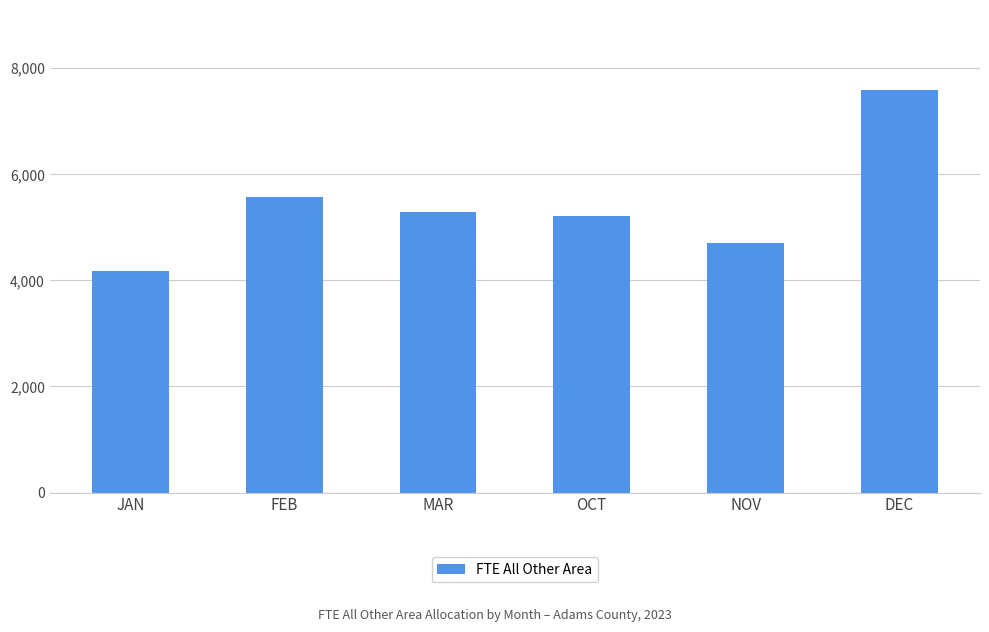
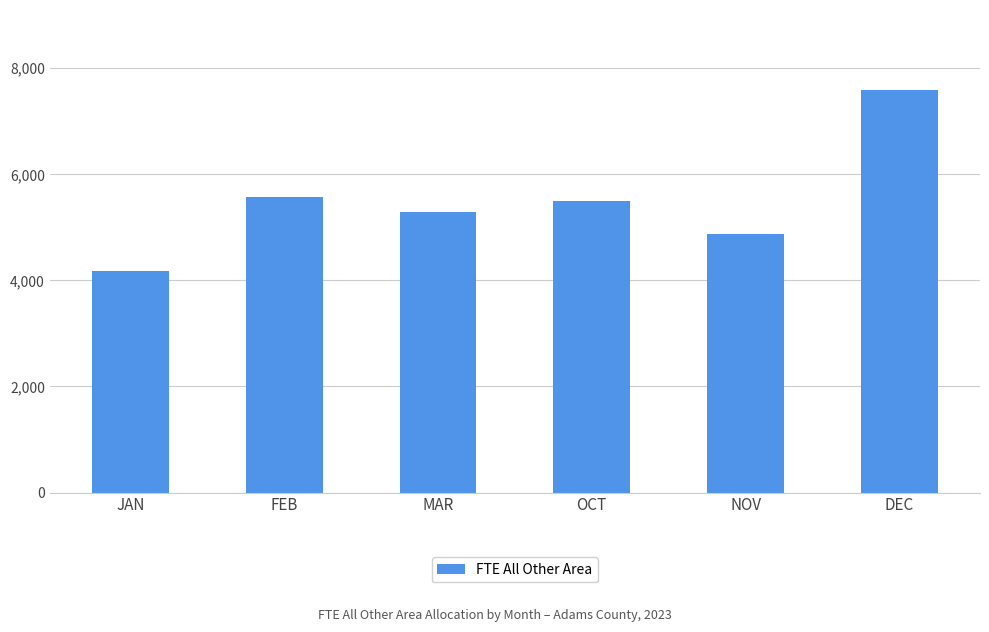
  {
    "JAN": "4,200",
    "FEB": "5,600",
    "MAR": "5,300",
-   "OCT": "5,200",
-   "NOV": "4,700",
+   "OCT": "5,500",
+   "NOV": "4,900",
    "DEC": "7,600"
  }
